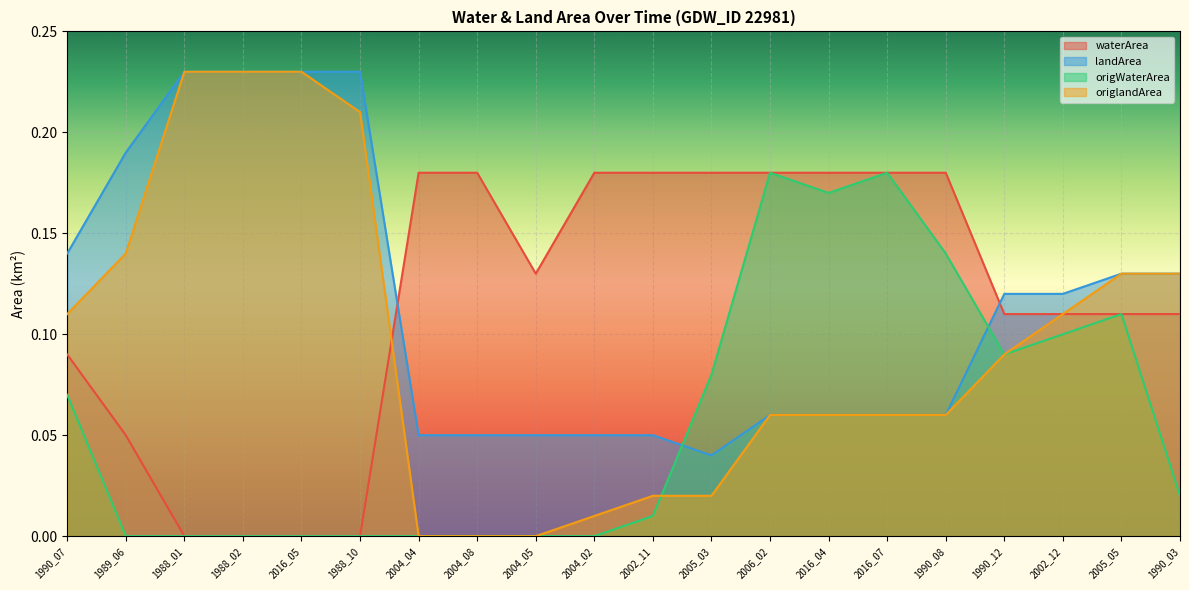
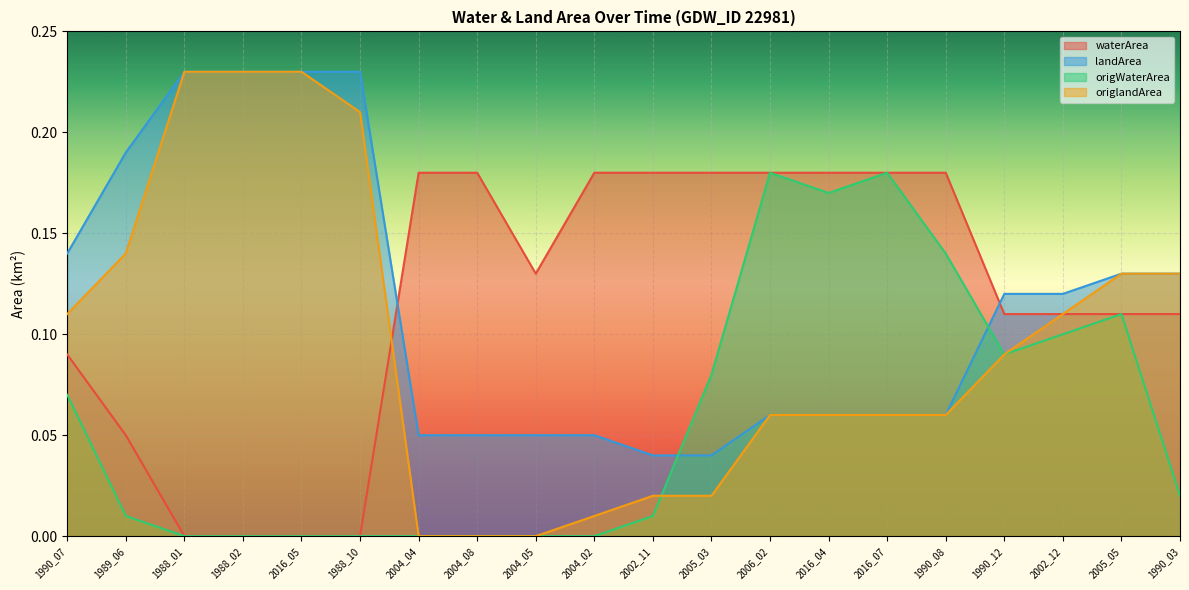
  {
    "waterArea": {
      "1990_07": 0.09,
      "1989_06": 0.05,
      "2004_04": 0.18,
      "2004_08": 0.18,
      "2004_05": 0.13,
      "2004_02": 0.18,
      "2002_11": 0.18,
      "2005_03": 0.18,
      "2016_04": 0.18,
      "1990_08": 0.18,
      "1990_12": 0.11,
      "1990_03": 0.11
    },
    "landArea": {
      "1990_07": 0.14,
      "1989_06": 0.19,
      "1988_10": 0.23,
      "2004_04": 0.05,
      "2004_08": 0.05,
      "2004_05": 0.05,
      "2004_02": 0.05,
-     "2002_11": 0.05,
+     "2002_11": 0.04,
      "2005_03": 0.04,
      "1990_12": 0.12,
      "2002_12": 0.12
    },
    "origWaterArea": {
      "1990_07": 0.07,
-     "1989_06": 0.00,
+     "1989_06": 0.01,
      "2004_02": 0.00,
      "2002_11": 0.01,
      "2005_03": 0.08,
      "2016_04": 0.17,
      "1990_08": 0.14,
      "2002_12": 0.10,
      "1990_03": 0.02
    },
    "origlandArea": {
      "1990_07": 0.11,
      "1989_06": 0.14,
      "1988_10": 0.21,
      "2004_02": 0.01,
      "2002_11": 0.02,
      "2005_03": 0.02
    }
  }
